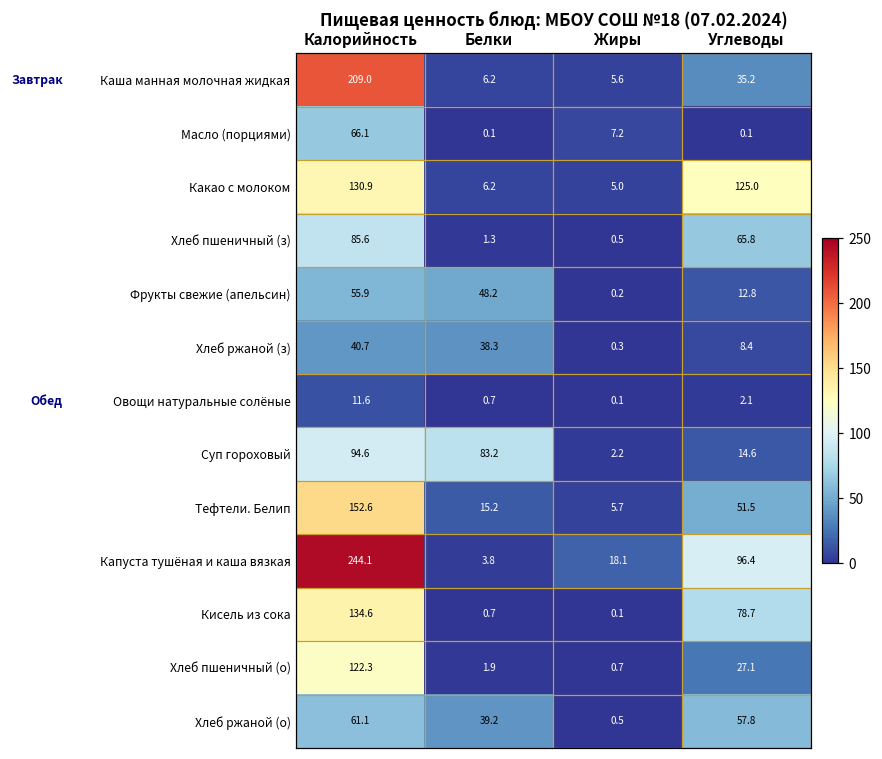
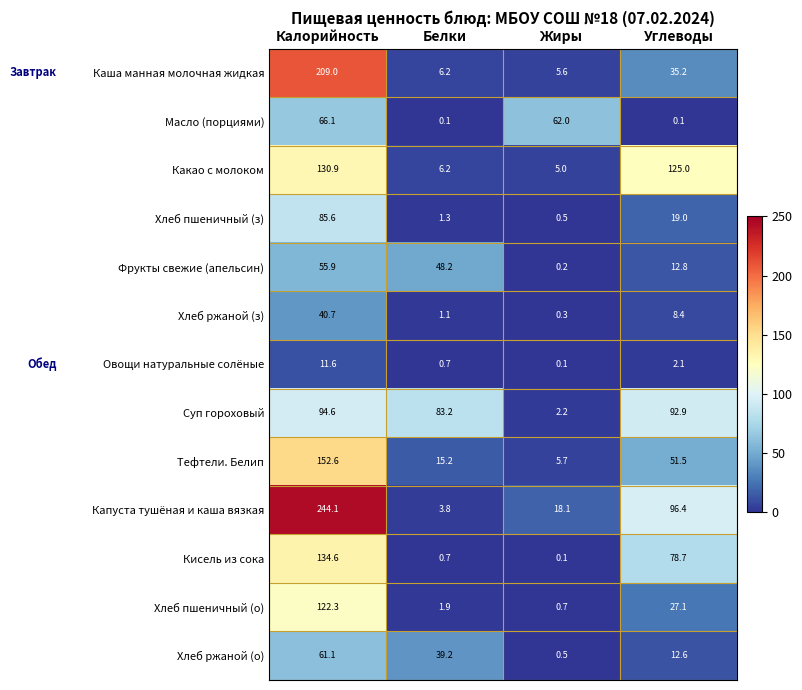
  {
    "Каша манная молочная жидкая": {
      "Калорийность": 209.0,
      "Белки": 6.2,
      "Жиры": 5.6,
      "Углеводы": 35.2
    },
    "Масло (порциями)": {
      "Калорийность": 66.1,
      "Белки": 0.1,
-     "Жиры": 7.2,
+     "Жиры": 62.0,
      "Углеводы": 0.1
    },
    "Какао с молоком": {
      "Калорийность": 130.9,
      "Белки": 6.2,
      "Жиры": 5.0,
      "Углеводы": 125.0
    },
    "Хлеб пшеничный (з)": {
      "Калорийность": 85.6,
      "Белки": 1.3,
      "Жиры": 0.5,
-     "Углеводы": 65.8
+     "Углеводы": 19.0
    },
    "Фрукты свежие (апельсин)": {
      "Калорийность": 55.9,
      "Белки": 48.2,
      "Жиры": 0.2,
      "Углеводы": 12.8
    },
    "Хлеб ржаной (з)": {
      "Калорийность": 40.7,
-     "Белки": 38.3,
+     "Белки": 1.1,
      "Жиры": 0.3,
      "Углеводы": 8.4
    },
    "Овощи натуральные солёные": {
      "Калорийность": 11.6,
      "Белки": 0.7,
      "Жиры": 0.1,
      "Углеводы": 2.1
    },
    "Суп гороховый": {
      "Калорийность": 94.6,
      "Белки": 83.2,
      "Жиры": 2.2,
-     "Углеводы": 14.6
+     "Углеводы": 92.9
    },
    "Тефтели. Белип": {
      "Калорийность": 152.6,
      "Белки": 15.2,
      "Жиры": 5.7,
      "Углеводы": 51.5
    },
    "Капуста тушёная и каша вязкая": {
      "Калорийность": 244.1,
      "Белки": 3.8,
      "Жиры": 18.1,
      "Углеводы": 96.4
    },
    "Кисель из сока": {
      "Калорийность": 134.6,
      "Белки": 0.7,
      "Жиры": 0.1,
      "Углеводы": 78.7
    },
    "Хлеб пшеничный (о)": {
      "Калорийность": 122.3,
      "Белки": 1.9,
      "Жиры": 0.7,
      "Углеводы": 27.1
    },
    "Хлеб ржаной (о)": {
      "Калорийность": 61.1,
      "Белки": 39.2,
      "Жиры": 0.5,
-     "Углеводы": 57.8
+     "Углеводы": 12.6
    }
  }
